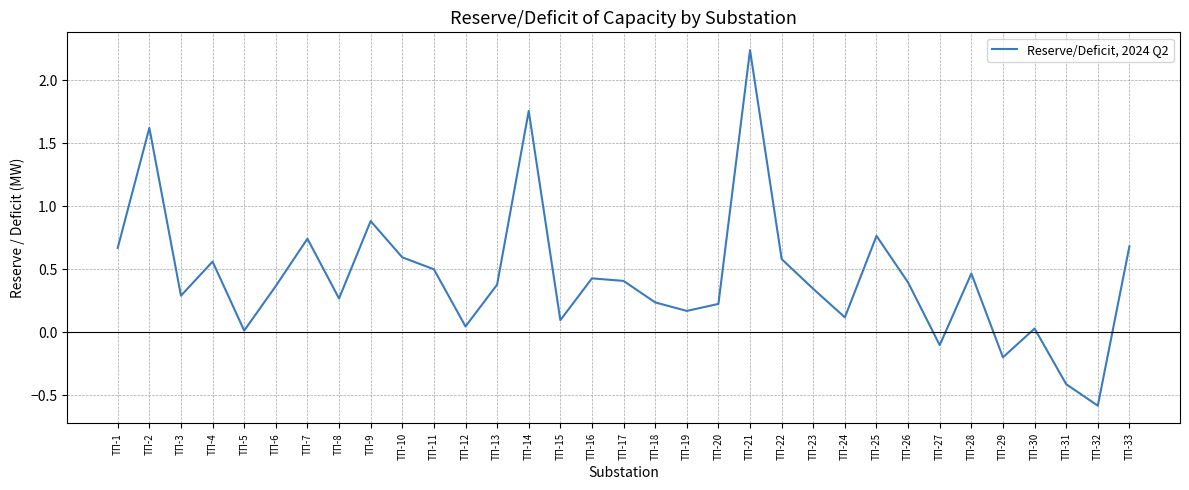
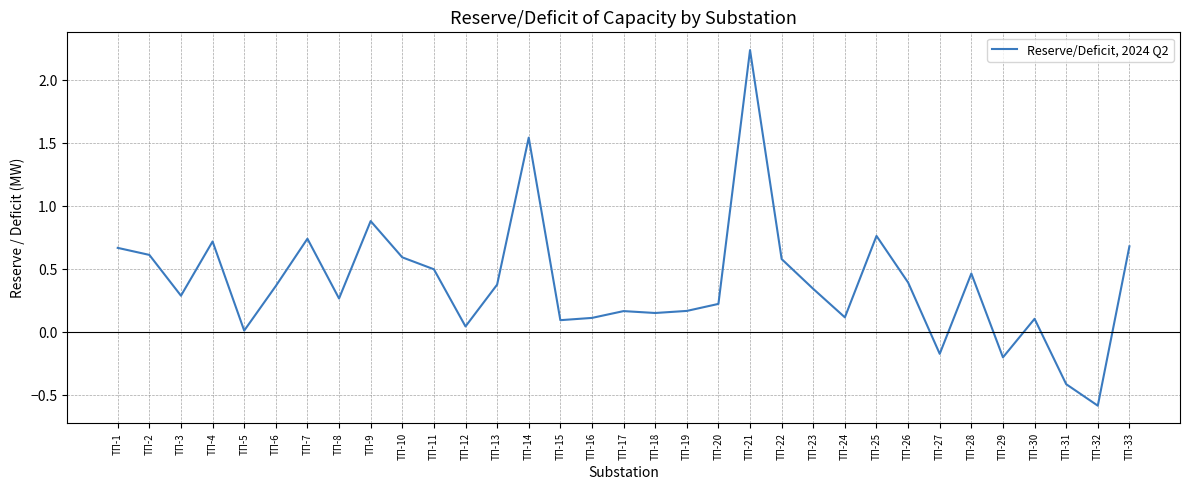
  {
    "ТП-1": 0.67,
-   "ТП-2": 1.62,
+   "ТП-2": 0.61,
    "ТП-3": 0.29,
-   "ТП-4": 0.56,
+   "ТП-4": 0.72,
    "ТП-5": 0.01,
    "ТП-6": 0.37,
    "ТП-7": 0.74,
    "ТП-8": 0.27,
    "ТП-9": 0.88,
    "ТП-10": 0.59,
    "ТП-11": 0.50,
    "ТП-12": 0.05,
    "ТП-13": 0.38,
-   "ТП-14": 1.76,
+   "ТП-14": 1.55,
    "ТП-15": 0.10,
-   "ТП-16": 0.43,
-   "ТП-17": 0.41,
-   "ТП-18": 0.24,
+   "ТП-16": 0.11,
+   "ТП-17": 0.17,
+   "ТП-18": 0.15,
    "ТП-19": 0.17,
    "ТП-20": 0.22,
    "ТП-21": 2.24,
    "ТП-22": 0.58,
    "ТП-23": 0.34,
    "ТП-24": 0.12,
    "ТП-25": 0.76,
    "ТП-26": 0.39,
-   "ТП-27": -0.10,
+   "ТП-27": -0.17,
    "ТП-28": 0.47,
    "ТП-29": -0.20,
-   "ТП-30": 0.03,
+   "ТП-30": 0.11,
    "ТП-31": -0.41,
    "ТП-32": -0.58,
    "ТП-33": 0.68
  }
